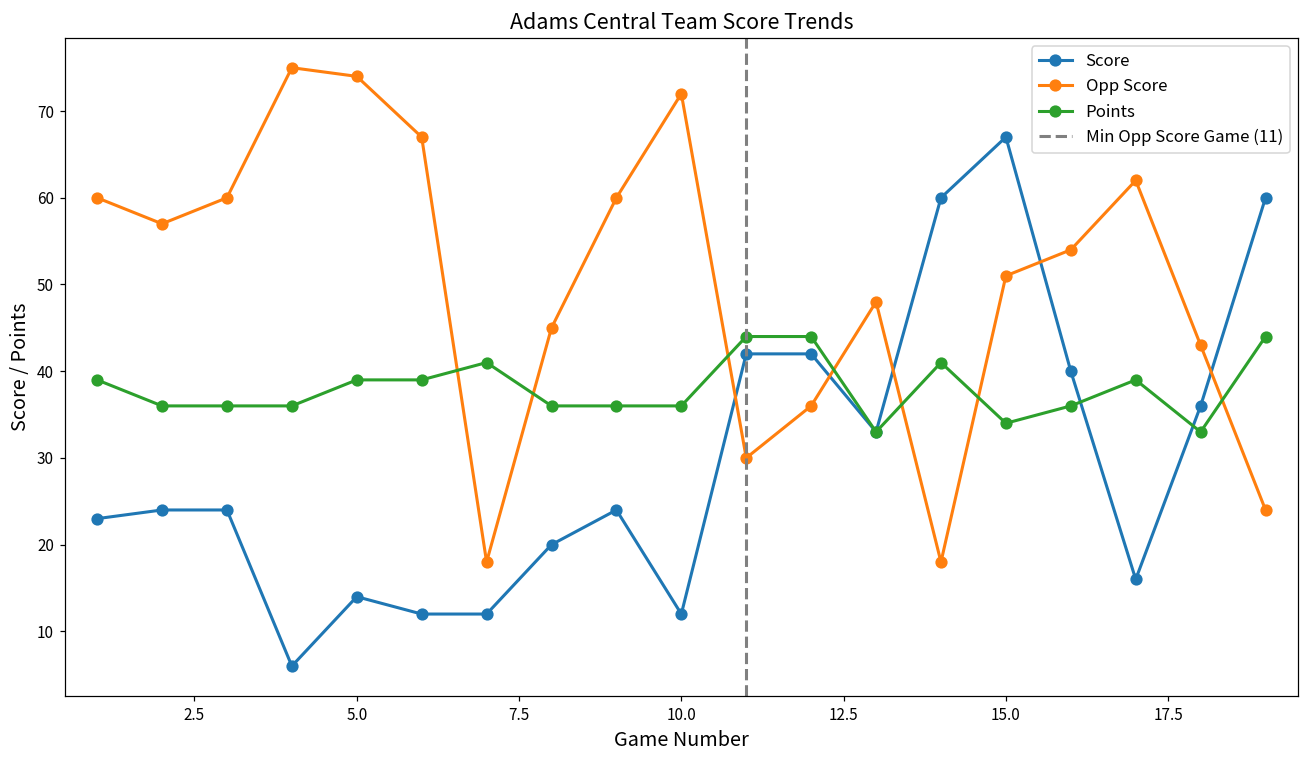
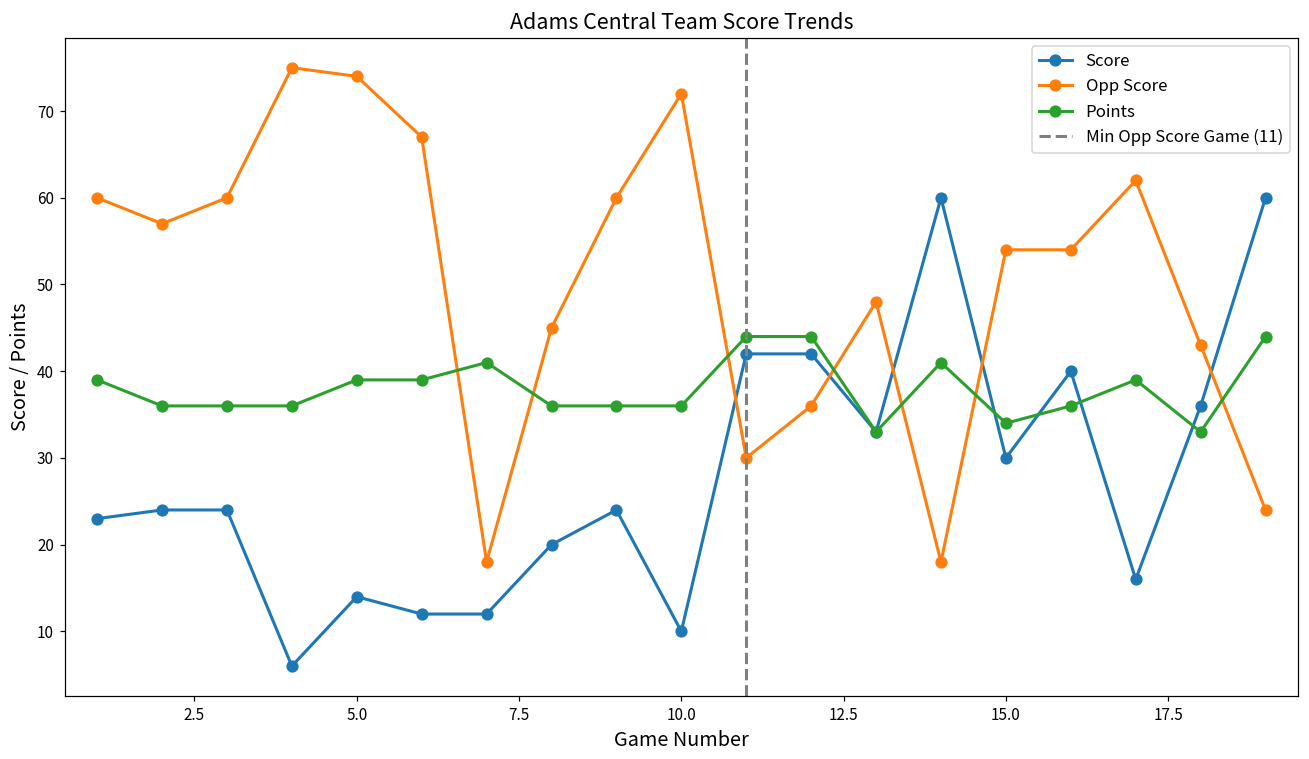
  {
    "Score": {
      "5.0": 14,
-     "10.0": 12,
-     "15.0": 67
+     "10.0": 10,
+     "15.0": 30
    },
    "Opp Score": {
      "5.0": 74,
      "10.0": 72,
-     "15.0": 51
+     "15.0": 54
    },
    "Points": {
      "5.0": 39,
      "10.0": 36,
      "15.0": 34
    }
  }
